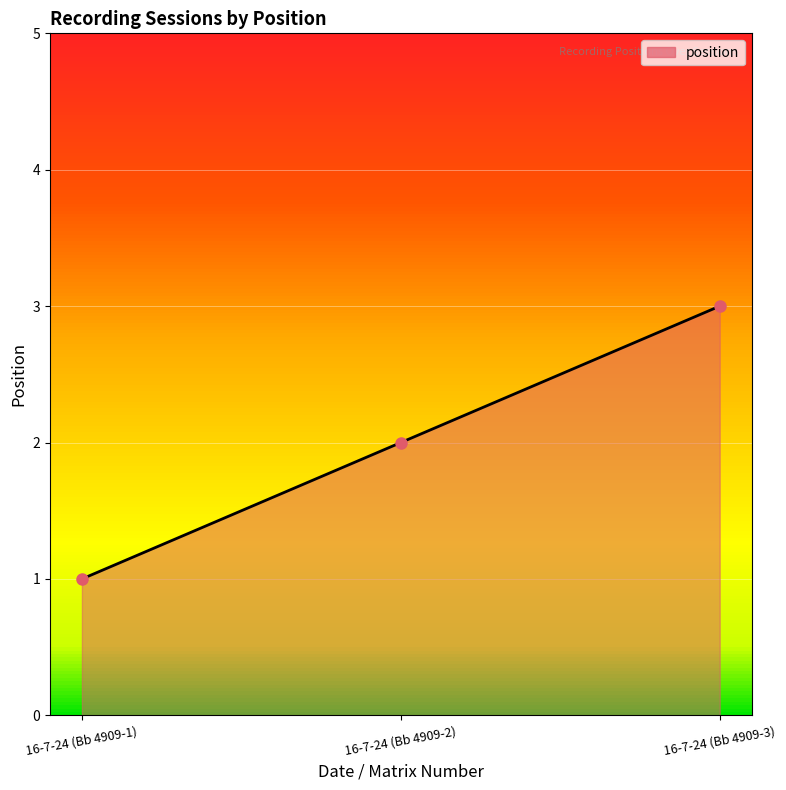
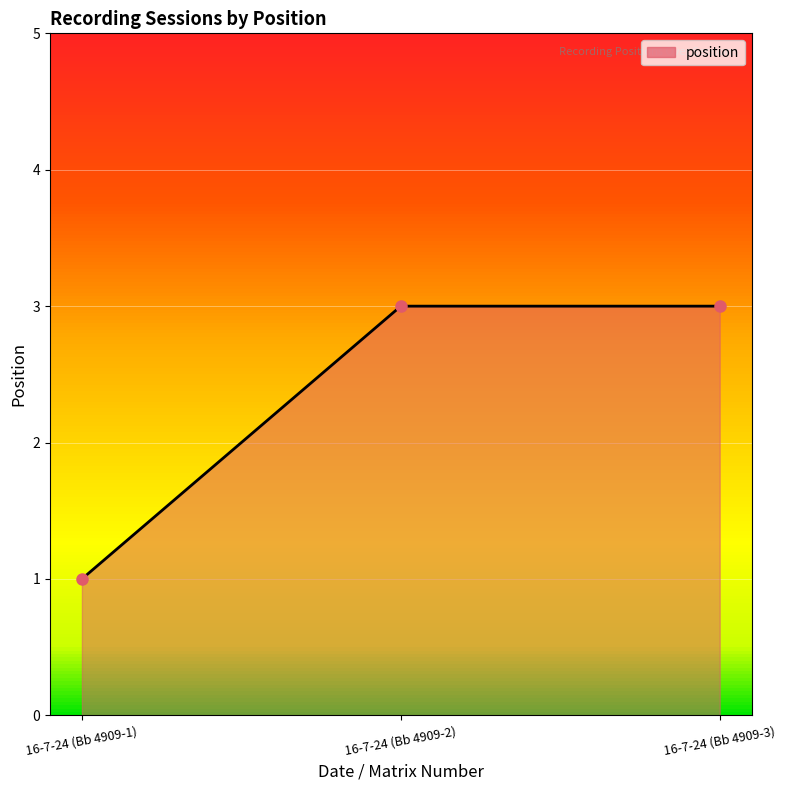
  {
    "16-7-24 (Bb 4909-1)": 1,
-   "16-7-24 (Bb 4909-2)": 2,
+   "16-7-24 (Bb 4909-2)": 3,
    "16-7-24 (Bb 4909-3)": 3
  }
